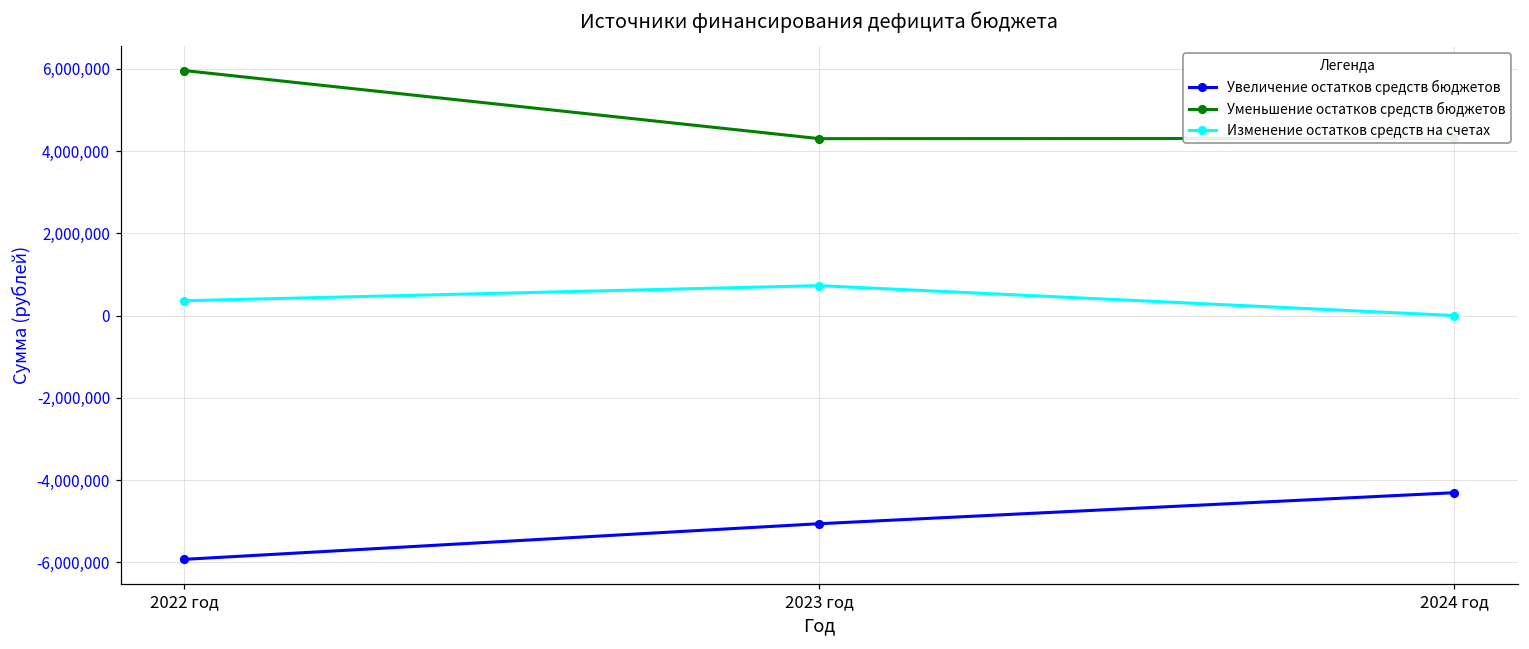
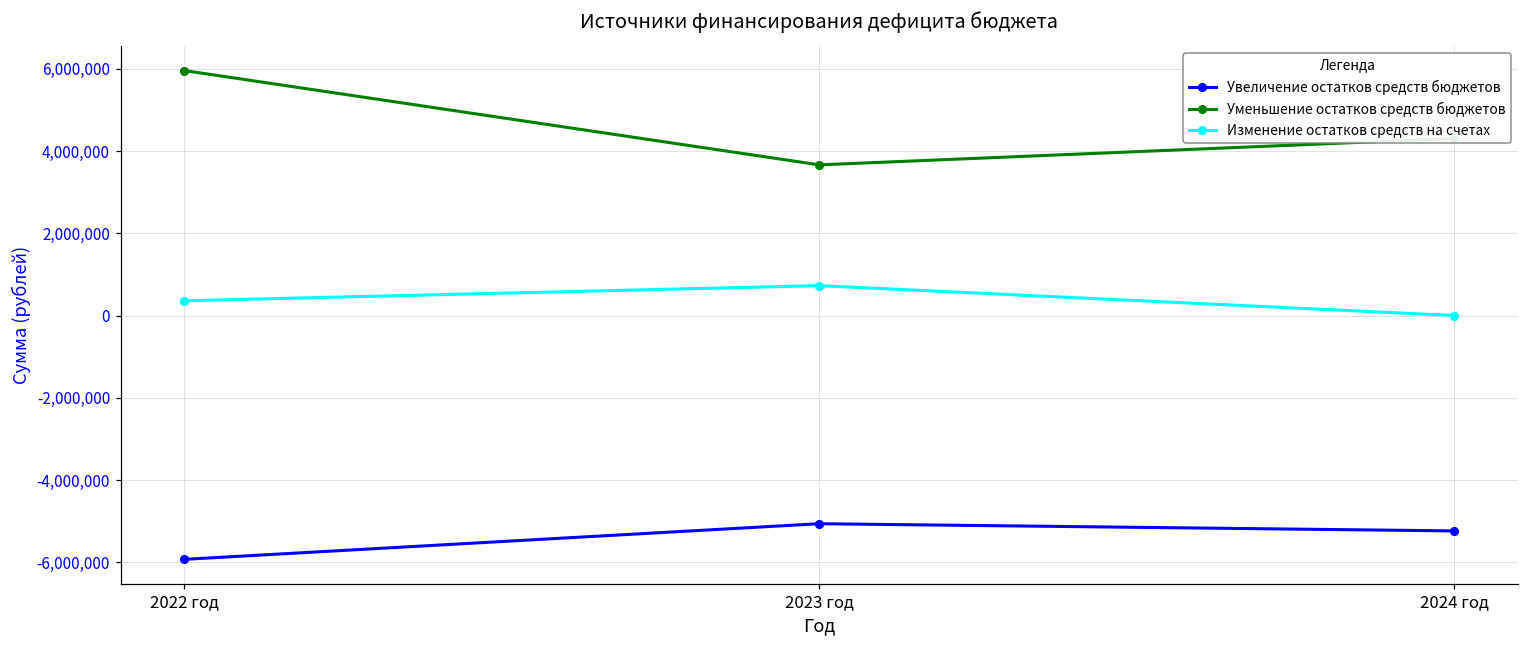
  {
    "Увеличение остатков средств бюджетов": {
      "2022 год": "-5,900,000",
      "2023 год": "-5,100,000",
-     "2024 год": "-4,300,000"
+     "2024 год": "-5,200,000"
    },
    "Уменьшение остатков средств бюджетов": {
      "2022 год": "6,000,000",
-     "2023 год": "4,300,000"
+     "2023 год": "3,700,000"
    },
    "Изменение остатков средств на счетах": {
      "2022 год": "400,000",
      "2023 год": "700,000",
      "2024 год": "0"
    }
  }
